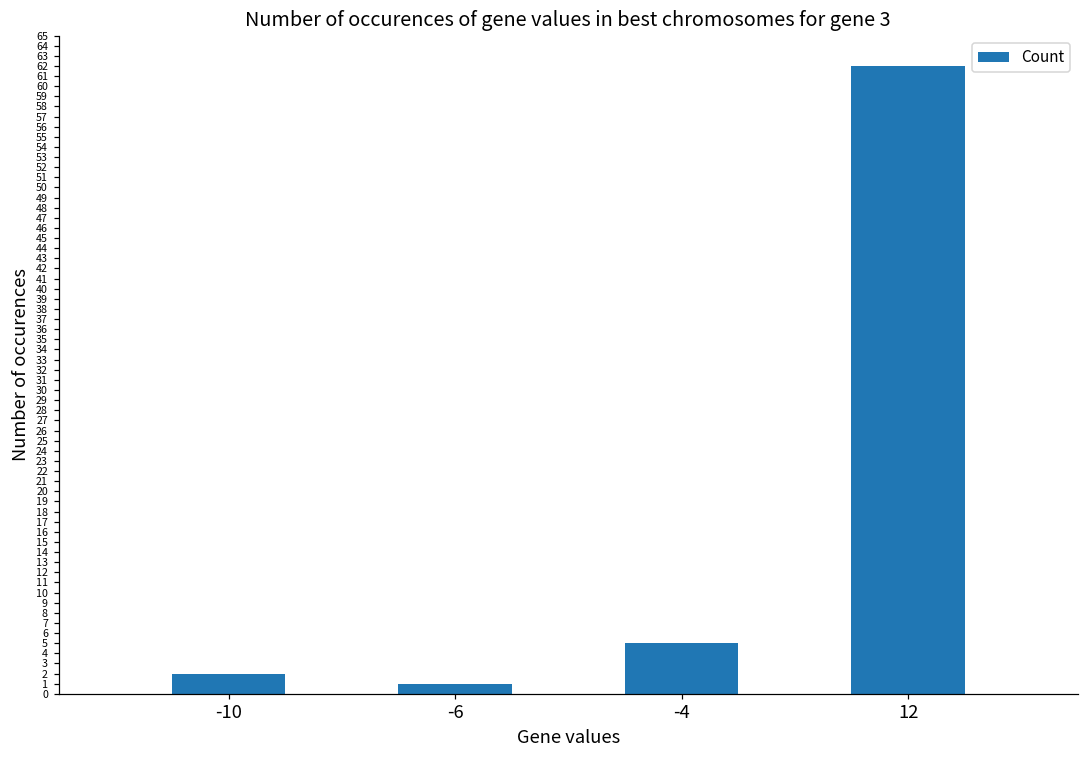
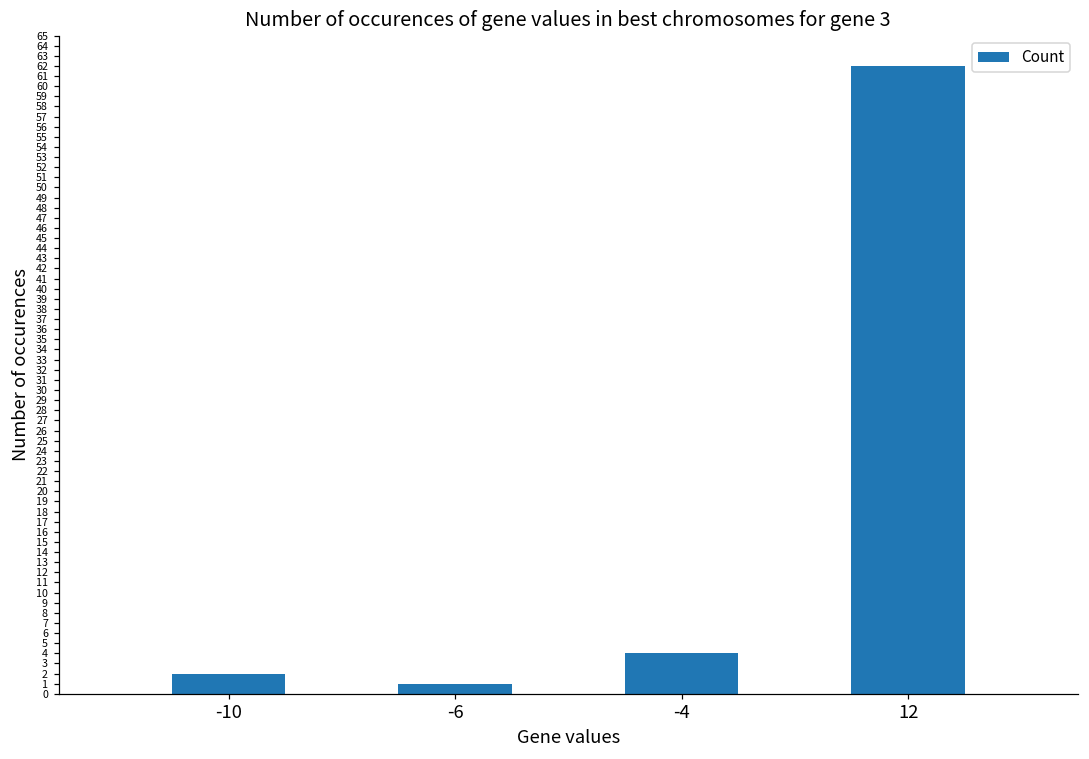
  {
    "-10": 2,
    "-6": 1,
-   "-4": 5,
+   "-4": 4,
    "12": 62
  }
